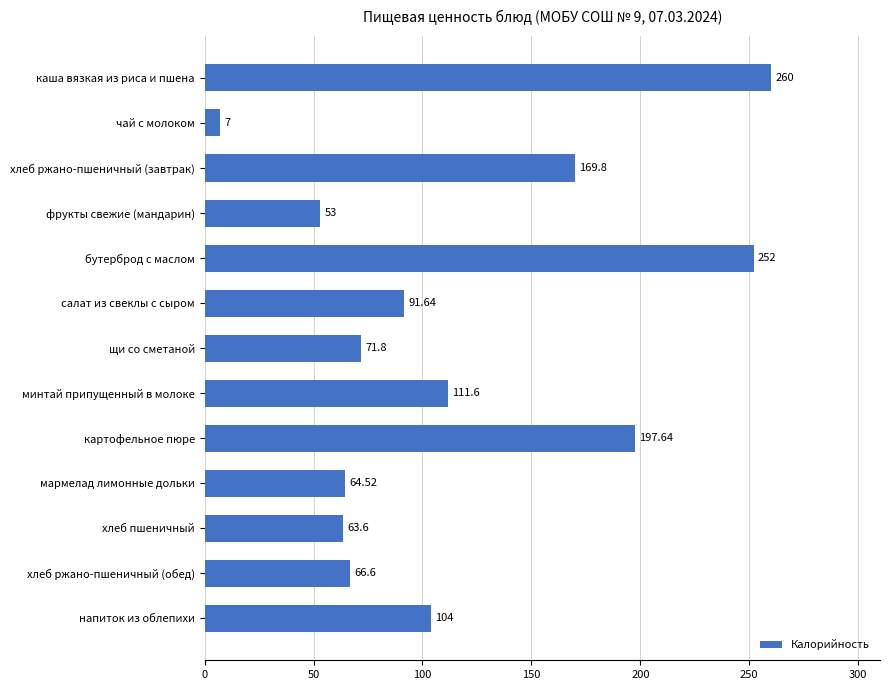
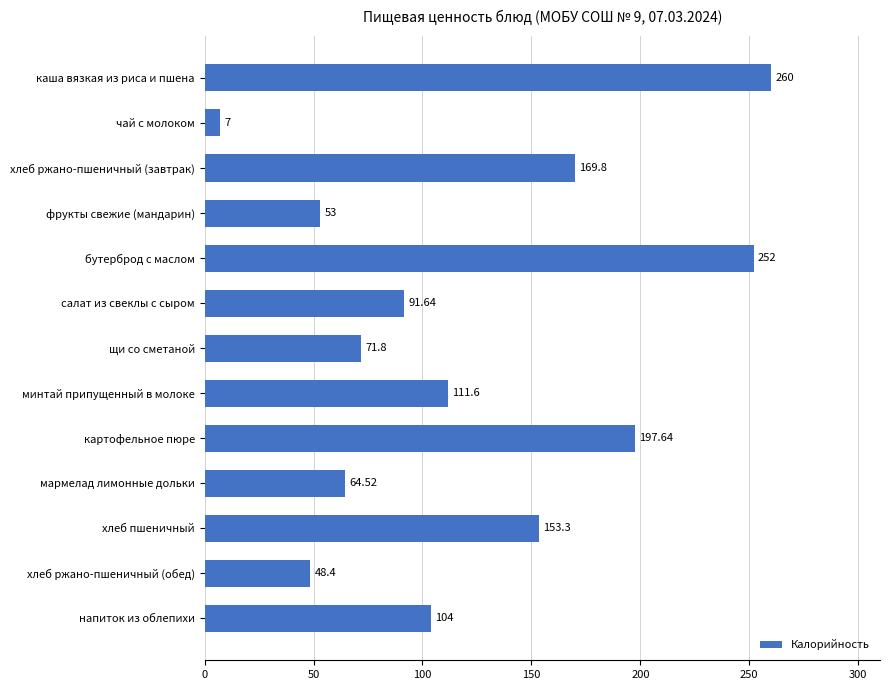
  {
    "каша вязкая из риса и пшена": 260,
    "чай с молоком": 7,
    "хлеб ржано-пшеничный (завтрак)": 169.8,
    "фрукты свежие (мандарин)": 53,
    "бутерброд с маслом": 252,
    "салат из свеклы с сыром": 91.64,
    "щи со сметаной": 71.8,
    "минтай припущенный в молоке": 111.6,
    "картофельное пюре": 197.64,
    "мармелад лимонные дольки": 64.52,
-   "хлеб пшеничный": 63.6,
-   "хлеб ржано-пшеничный (обед)": 66.6,
+   "хлеб пшеничный": 153.3,
+   "хлеб ржано-пшеничный (обед)": 48.4,
    "напиток из облепихи": 104
  }
